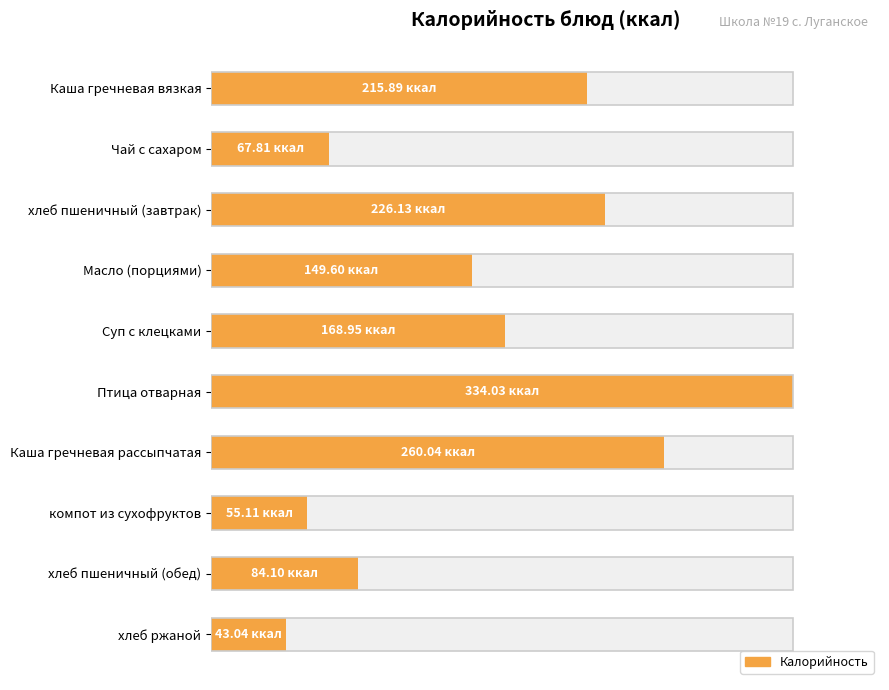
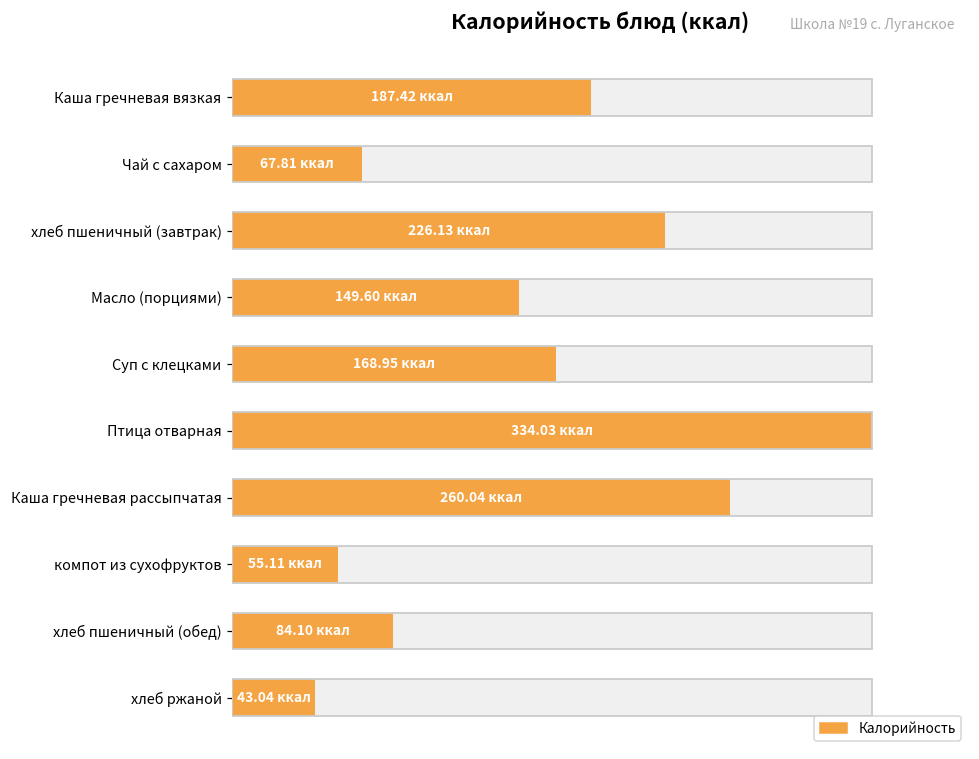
  {
    "Калорийность": {
-     "Каша гречневая вязкая": 215.89,
+     "Каша гречневая вязкая": 187.42,
      "Птица отварная": 334.03
    }
  }
